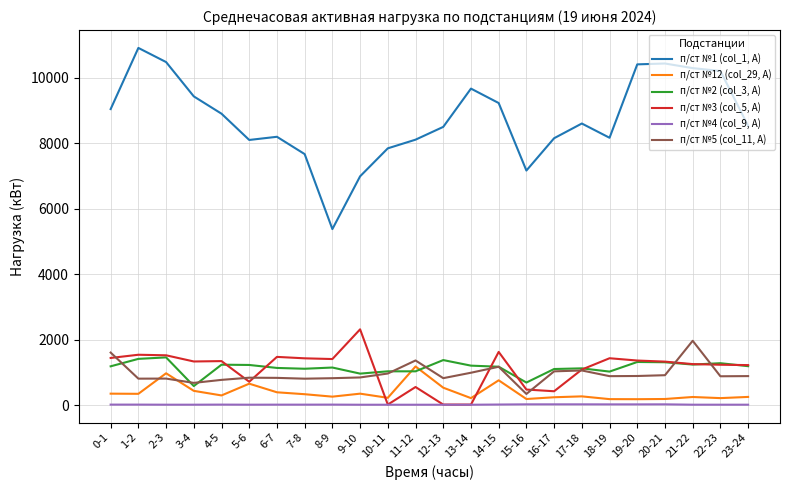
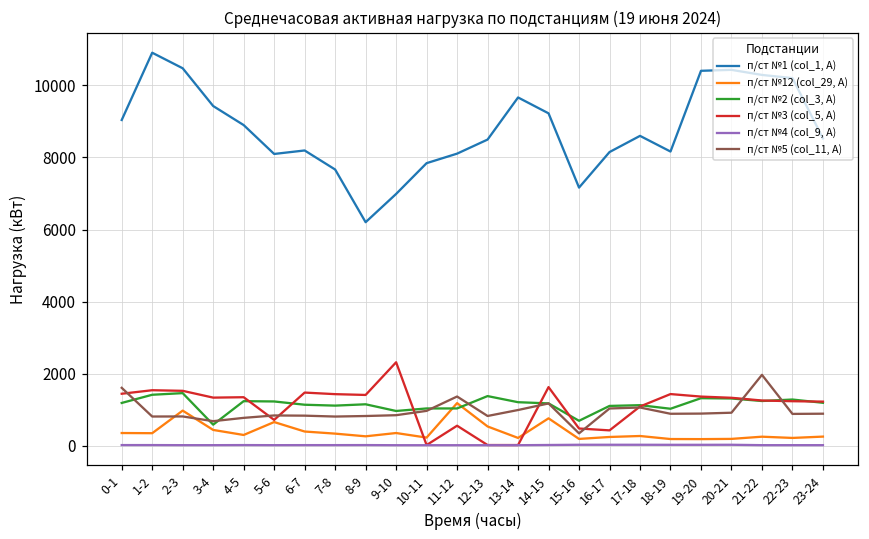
  {
    "п/ст №1 (col_1, A)": {
      "0-1": 9000,
      "1-2": 10900,
      "2-3": 10500,
      "3-4": 9400,
      "4-5": 8900,
      "5-6": 8100,
      "6-7": 8200,
      "7-8": 7700,
-     "8-9": 5400,
+     "8-9": 6200,
      "9-10": 7000,
      "10-11": 7800,
      "11-12": 8100,
      "12-13": 8500,
      "13-14": 9700,
      "14-15": 9200,
      "15-16": 7200,
      "16-17": 8100,
      "17-18": 8600,
      "18-19": 8200,
      "19-20": 10400
    },
    "п/ст №12 (col_29, A)": {
      "0-1": 400,
      "1-2": 400,
      "2-3": 1000,
      "3-4": 400,
      "4-5": 300,
      "6-7": 400,
      "7-8": 300,
      "8-9": 300,
      "9-10": 400,
      "10-11": 200,
      "11-12": 1200,
      "12-13": 500,
      "13-14": 200,
      "14-15": 800,
      "15-16": 200,
      "16-17": 200,
      "17-18": 300,
      "18-19": 200,
      "19-20": 200,
      "20-21": 200,
      "21-22": 300,
      "22-23": 200,
      "23-24": 300
    },
    "п/ст №2 (col_3, A)": {
      "0-1": 1200,
      "1-2": 1400,
      "3-4": 600,
      "4-5": 1200,
      "5-6": 1200,
      "6-7": 1100,
      "7-8": 1100,
      "8-9": 1200,
      "9-10": 1000,
      "11-12": 1000,
      "12-13": 1400,
      "13-14": 1200,
      "15-16": 700,
      "18-19": 1000
    },
    "п/ст №3 (col_5, A)": {
      "0-1": 1400,
      "1-2": 1500,
      "3-4": 1300,
      "4-5": 1400,
      "6-7": 1500,
      "7-8": 1400,
      "8-9": 1400,
      "9-10": 2300,
      "11-12": 600,
      "14-15": 1600,
      "15-16": 500,
      "16-17": 400,
      "18-19": 1400
    },
    "п/ст №4 (col_9, A)": {
      "0-1": 0,
      "1-2": 0,
      "2-3": 0,
      "3-4": 0,
      "4-5": 0,
      "5-6": 0,
      "6-7": 0,
      "7-8": 0,
      "8-9": 0,
      "9-10": 0,
      "11-12": 0,
      "14-15": 0,
      "15-16": 0,
      "16-17": 0,
      "17-18": 0,
      "18-19": 0,
      "19-20": 0,
      "20-21": 0,
      "21-22": 0,
      "22-23": 0,
      "23-24": 0
    },
    "п/ст №5 (col_11, A)": {
      "0-1": 1600,
      "1-2": 800,
      "2-3": 800,
      "3-4": 700,
      "4-5": 800,
      "5-6": 800,
      "6-7": 800,
      "7-8": 800,
      "8-9": 800,
      "9-10": 900,
      "11-12": 1400,
      "12-13": 800,
      "13-14": 1000,
      "15-16": 300,
      "18-19": 900,
      "19-20": 900,
      "20-21": 900,
      "21-22": 2000,
      "22-23": 900,
      "23-24": 900
    }
  }
